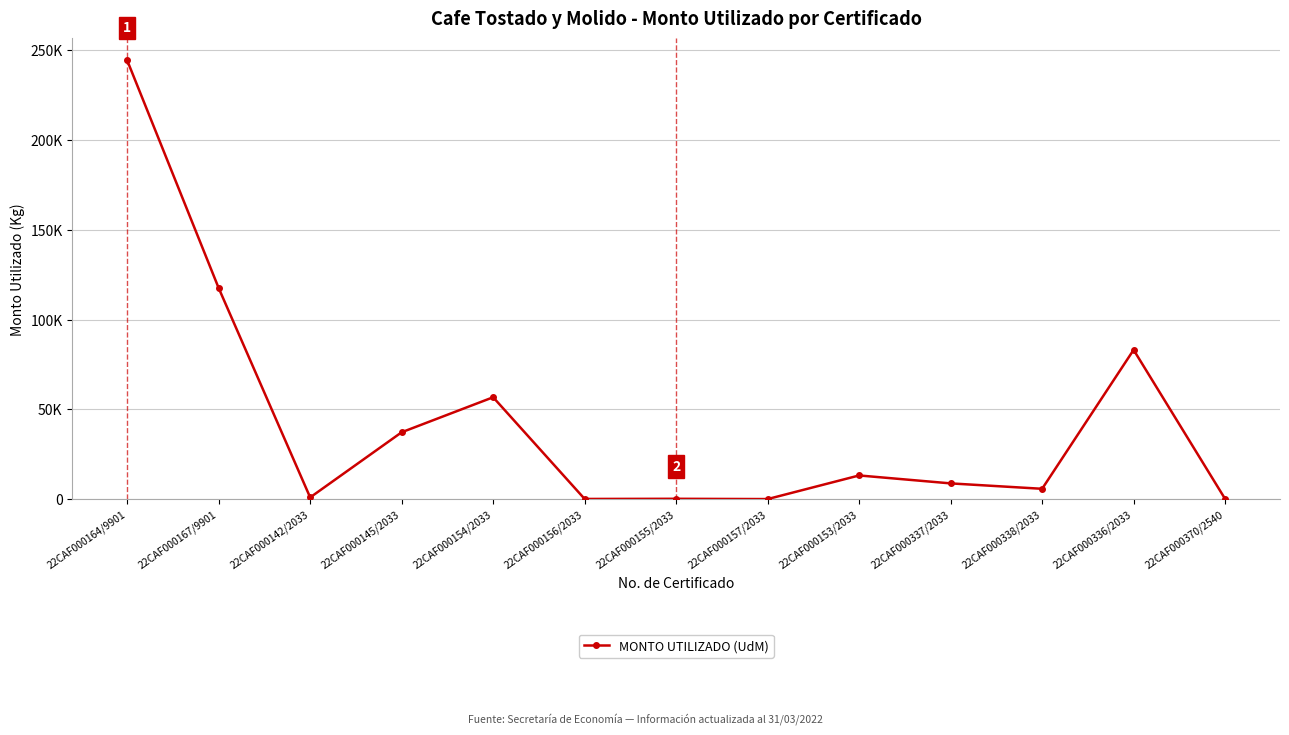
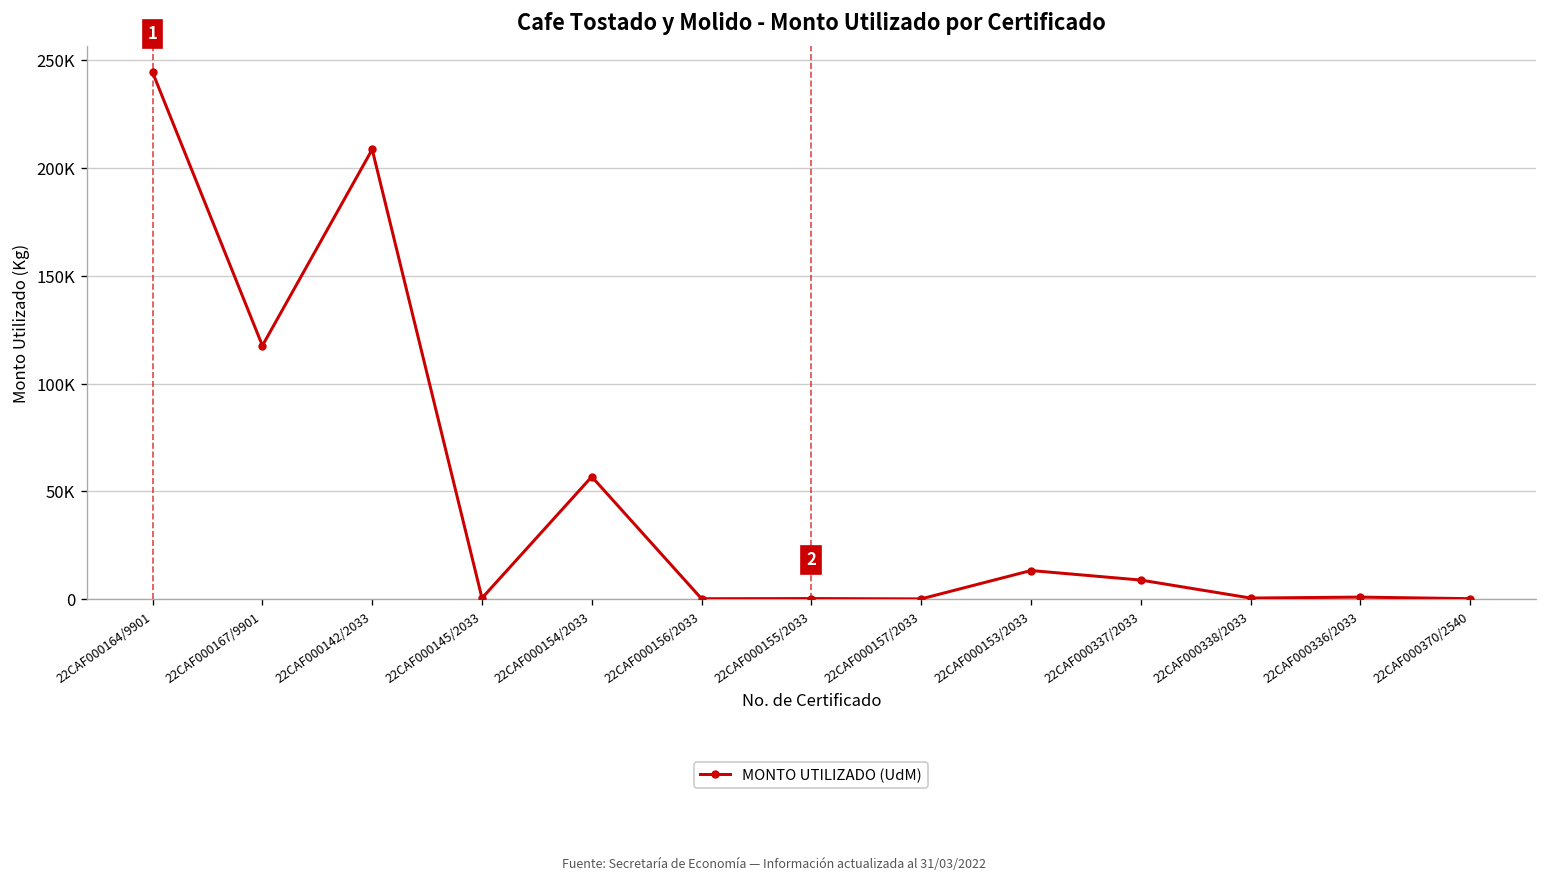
  {
    "22CAF000164/9901": 244000,
    "22CAF000167/9901": 118000,
-   "22CAF000142/2033": 1000,
-   "22CAF000145/2033": 37000,
+   "22CAF000142/2033": 209000,
+   "22CAF000145/2033": 1000,
    "22CAF000154/2033": 57000,
    "22CAF000156/2033": 0,
    "22CAF000155/2033": 0,
    "22CAF000157/2033": 0,
    "22CAF000153/2033": 13000,
    "22CAF000337/2033": 9000,
-   "22CAF000338/2033": 6000,
-   "22CAF000336/2033": 83000,
+   "22CAF000338/2033": 1000,
+   "22CAF000336/2033": 1000,
    "22CAF000370/2540": 0
  }
